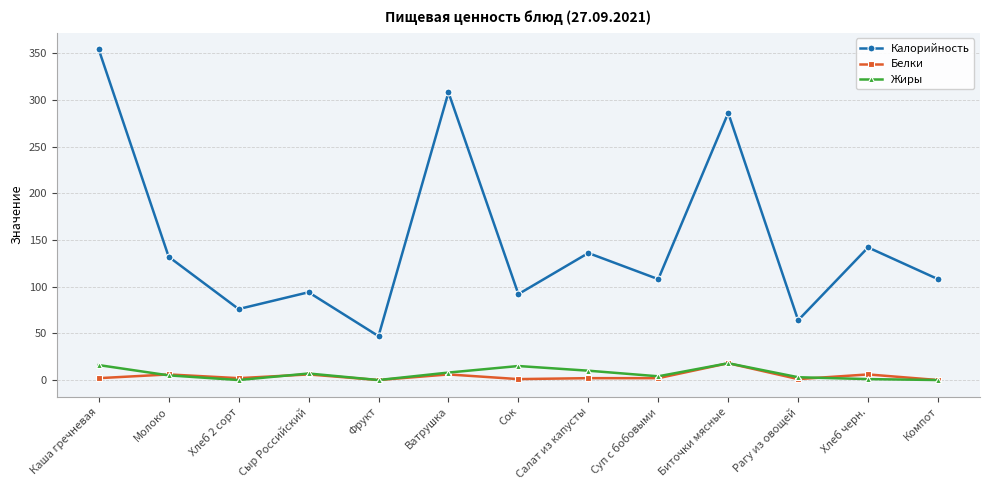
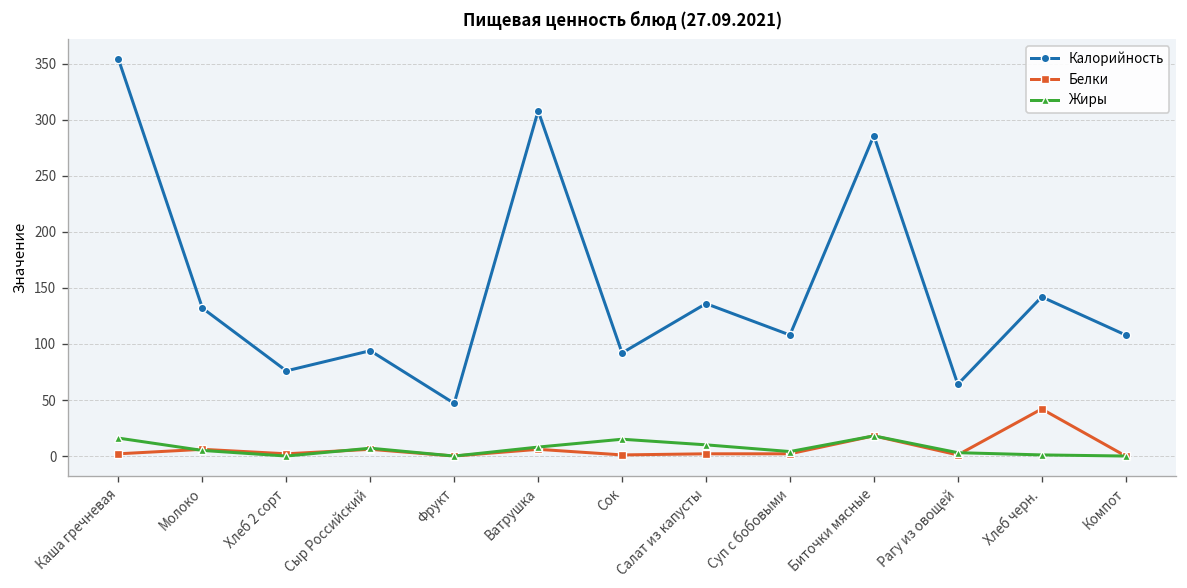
  {
    "Калорийность": {
      "Каша гречневая": 350,
      "Молоко": 130,
      "Хлеб 2 сорт": 80,
      "Сыр Российский": 90,
      "Фрукт": 50,
      "Ватрушка": 310,
      "Сок": 90,
      "Салат из капусты": 140,
      "Суп с бобовыми": 110,
      "Биточки мясные": 290,
      "Рагу из овощей": 60,
      "Хлеб черн.": 140,
      "Компот": 110
    },
    "Белки": {
      "Каша гречневая": 0,
      "Сок": 0,
      "Салат из капусты": 0,
-     "Хлеб черн.": 10
+     "Хлеб черн.": 40
    },
    "Жиры": {
      "Каша гречневая": 20,
      "Сок": 20,
      "Салат из капусты": 10,
      "Хлеб черн.": 0
    }
  }
